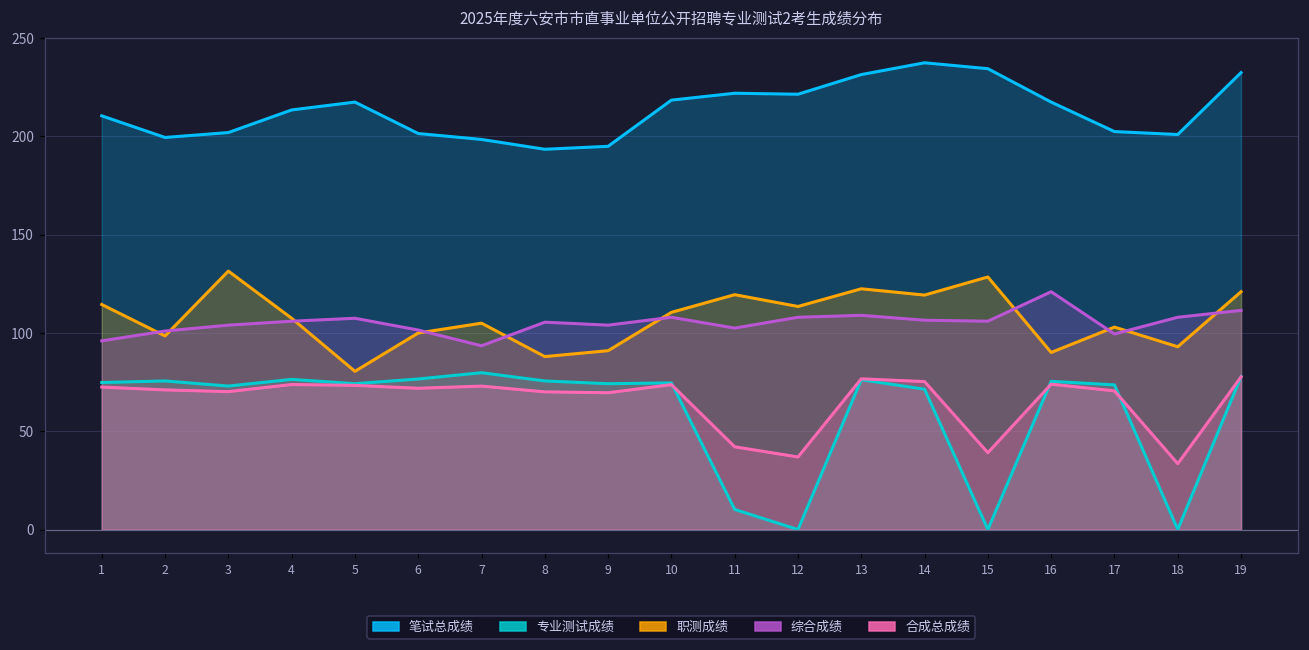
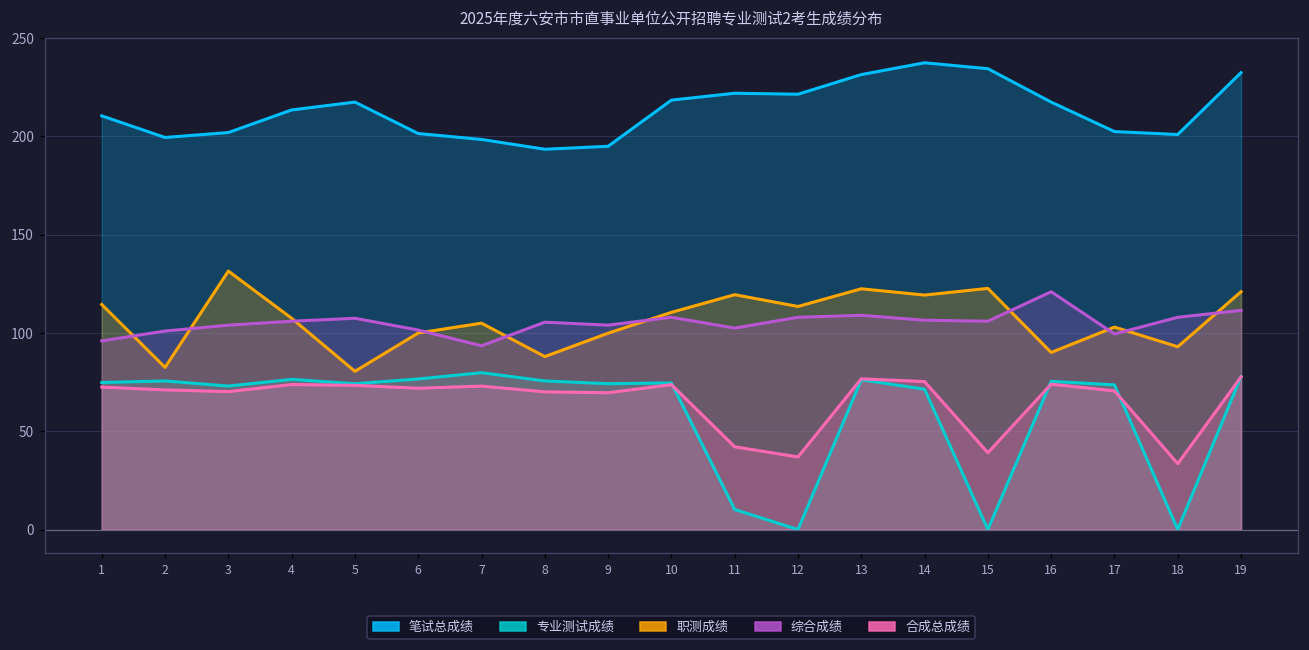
  {
    "职测成绩": {
      "1": 115,
-     "2": 99,
+     "2": 83,
      "3": 132,
      "4": 108,
      "5": 81,
      "6": 100,
      "7": 105,
      "8": 88,
-     "9": 91,
+     "9": 100,
      "10": 111,
      "11": 120,
      "12": 114,
      "13": 123,
      "14": 119,
-     "15": 129,
+     "15": 123,
      "16": 90,
      "17": 103,
      "18": 93,
      "19": 121
    }
  }
